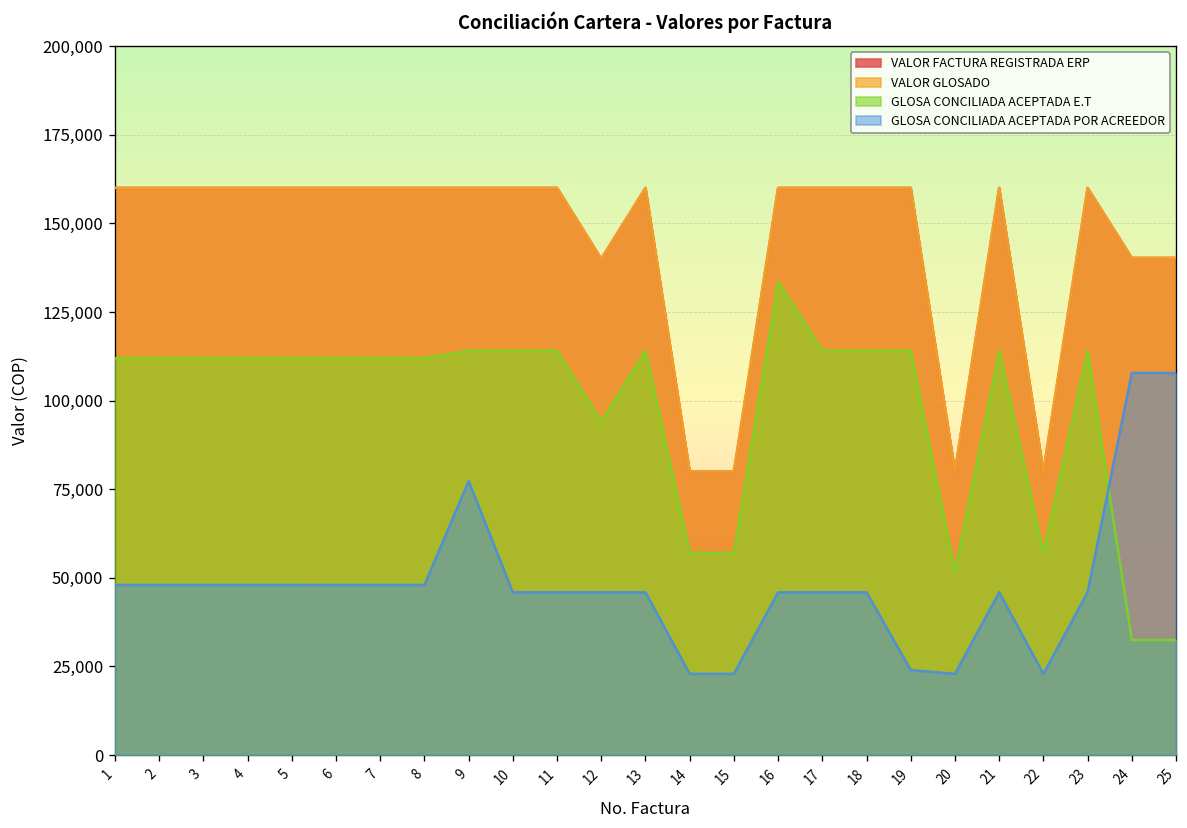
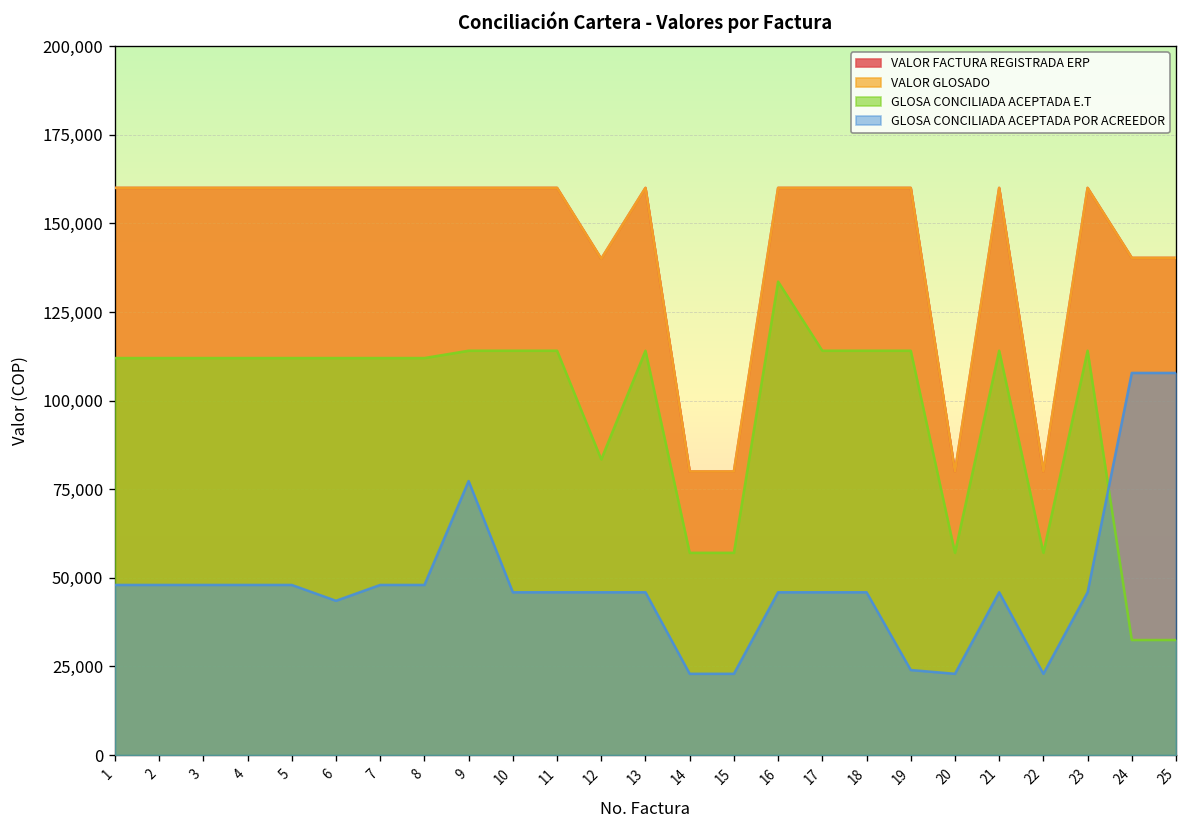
  {
    "VALOR GLOSADO": {
      "1": "160,000",
      "2": "160,000",
      "3": "160,000",
      "4": "160,000",
      "5": "160,000",
      "6": "160,000",
      "7": "160,000",
      "8": "160,000",
      "9": "160,000",
      "10": "160,000",
      "11": "160,000",
      "12": "140,000",
      "13": "160,000",
      "14": "80,000",
      "15": "80,000",
      "16": "160,000",
      "17": "160,000",
      "18": "160,000",
      "19": "160,000",
      "20": "80,000",
      "21": "160,000",
      "22": "80,000",
      "23": "160,000",
      "24": "140,000",
      "25": "140,000"
    },
    "GLOSA CONCILIADA ACEPTADA E.T": {
      "1": "112,000",
      "2": "112,000",
      "3": "112,000",
      "4": "112,000",
      "5": "112,000",
      "6": "112,000",
      "7": "112,000",
      "8": "112,000",
      "9": "114,000",
      "10": "114,000",
      "11": "114,000",
-     "12": "94,000",
+     "12": "83,000",
      "13": "114,000",
      "14": "57,000",
      "15": "57,000",
      "16": "134,000",
      "17": "114,000",
      "18": "114,000",
      "19": "114,000",
-     "20": "52,000",
+     "20": "57,000",
      "21": "114,000",
      "22": "57,000",
      "23": "114,000",
      "24": "32,000",
      "25": "32,000"
    },
    "GLOSA CONCILIADA ACEPTADA POR ACREEDOR": {
      "1": "48,000",
      "2": "48,000",
      "3": "48,000",
      "4": "48,000",
      "5": "48,000",
-     "6": "48,000",
+     "6": "44,000",
      "7": "48,000",
      "8": "48,000",
      "9": "77,000",
      "10": "46,000",
      "11": "46,000",
      "12": "46,000",
      "13": "46,000",
      "14": "23,000",
      "15": "23,000",
      "16": "46,000",
      "17": "46,000",
      "18": "46,000",
      "19": "24,000",
      "20": "23,000",
      "21": "46,000",
      "22": "23,000",
      "23": "46,000",
      "24": "108,000",
      "25": "108,000"
    }
  }
